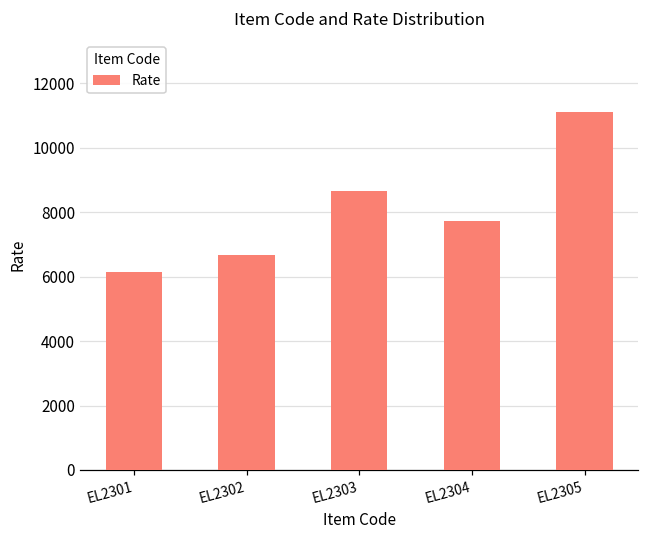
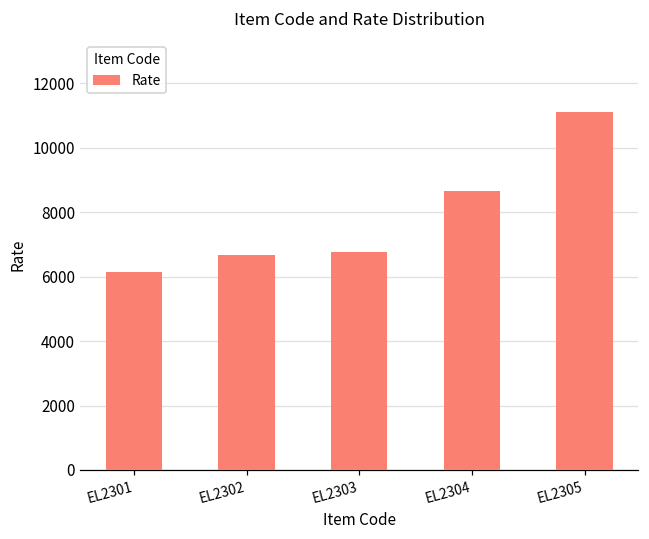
  {
    "EL2301": 6200,
    "EL2302": 6700,
-   "EL2303": 8700,
-   "EL2304": 7700,
+   "EL2303": 6800,
+   "EL2304": 8700,
    "EL2305": 11100
  }
